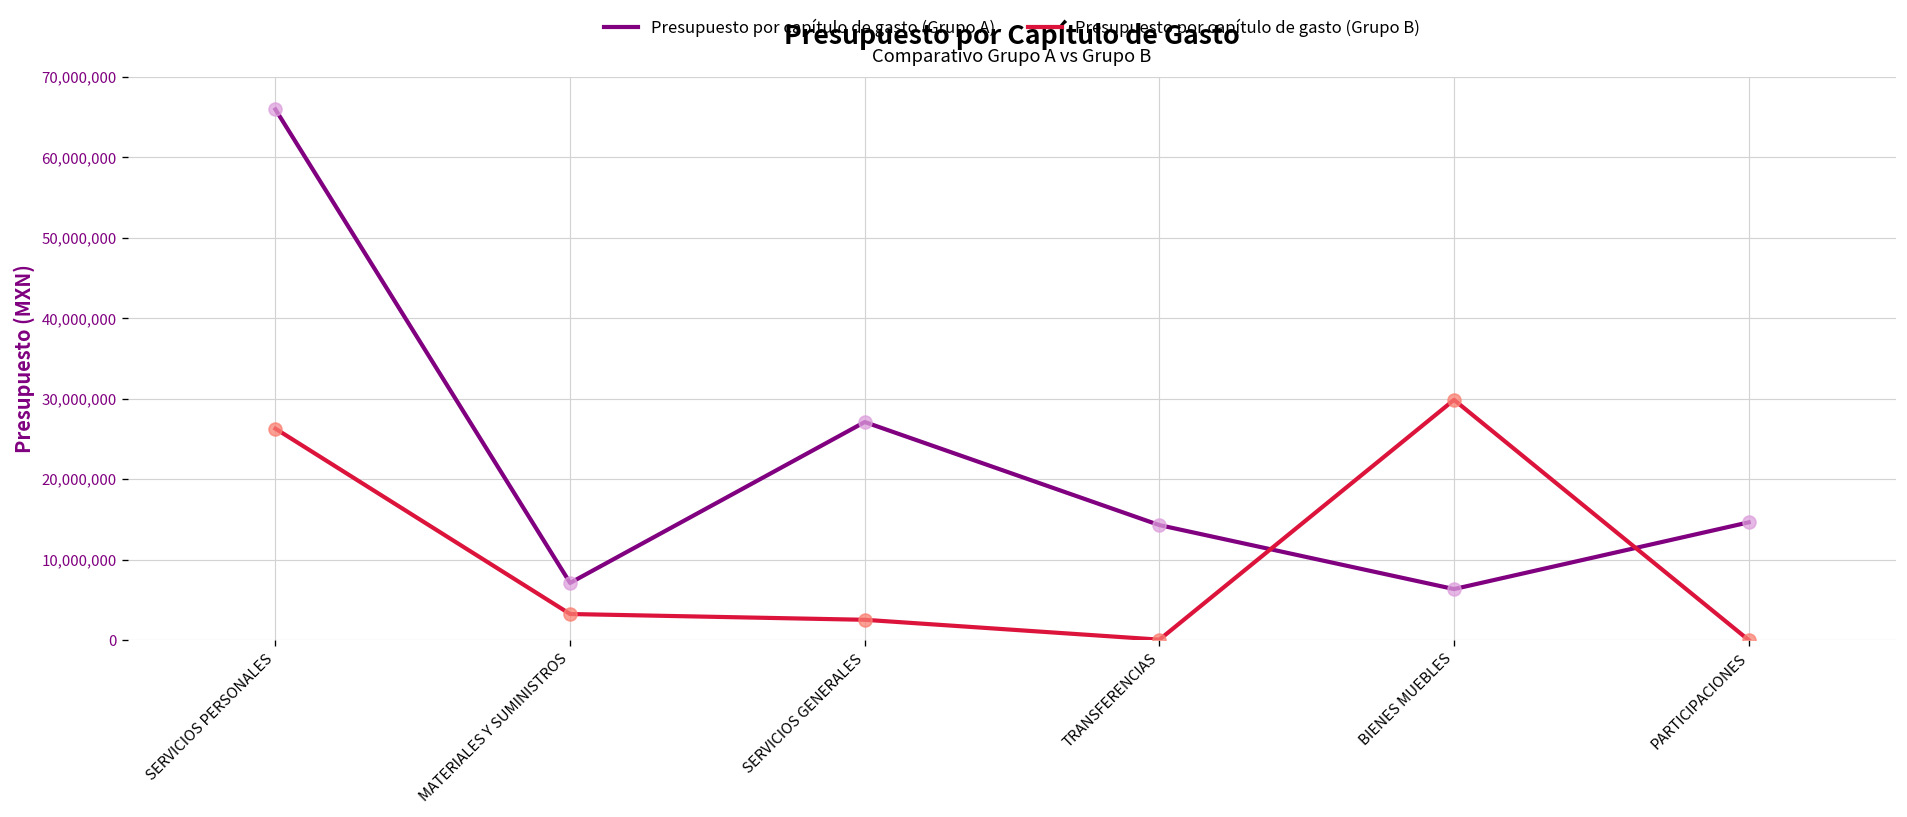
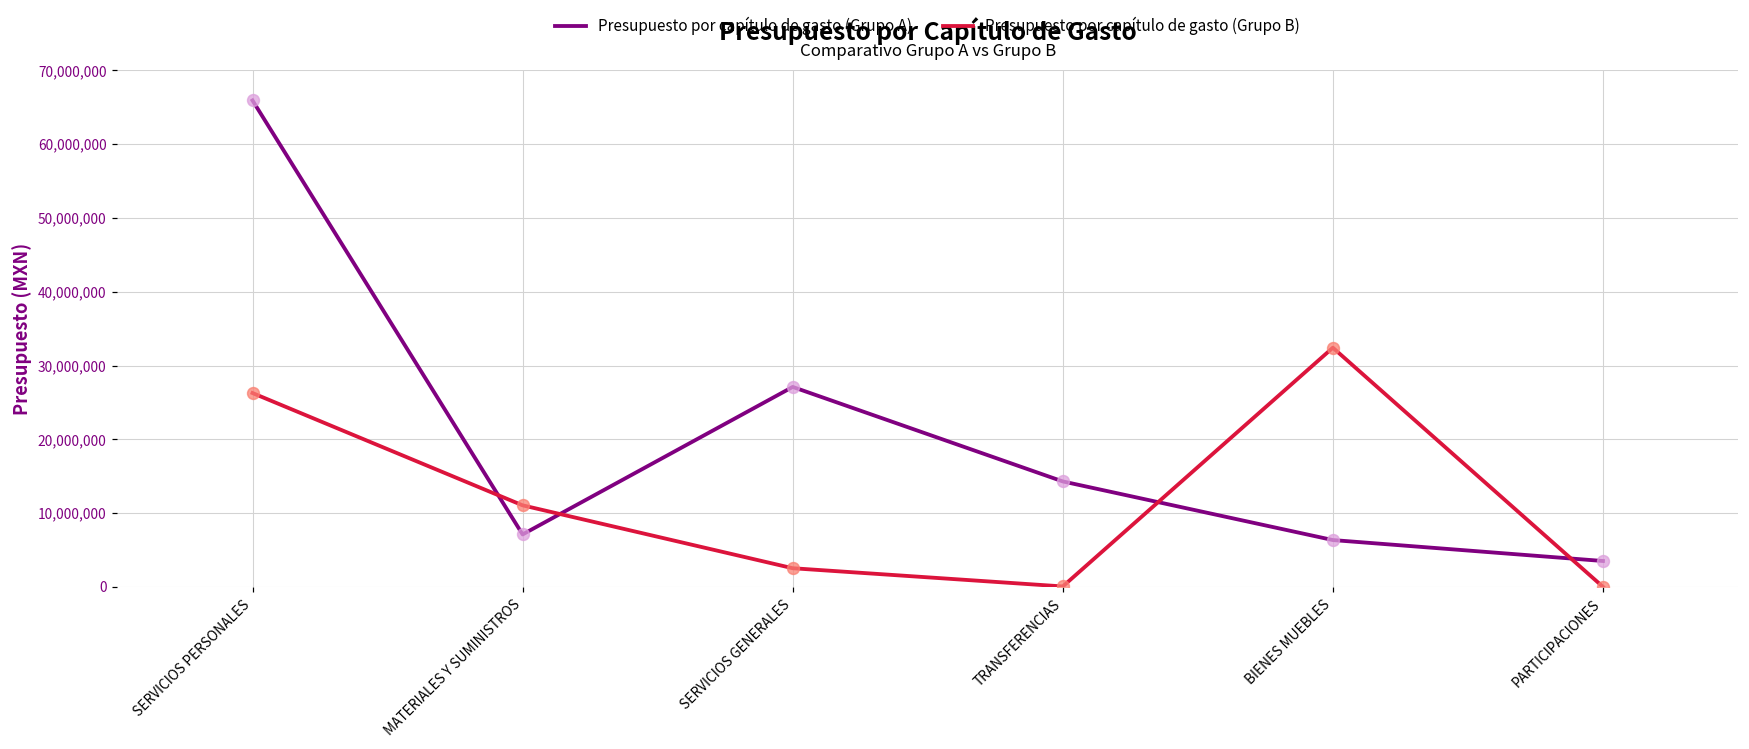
  {
    "Presupuesto por capítulo de gasto (Grupo A)": {
      "SERVICIOS PERSONALES": "66,000,000",
      "MATERIALES Y SUMINISTROS": "7,000,000",
      "SERVICIOS GENERALES": "27,000,000",
      "TRANSFERENCIAS": "14,000,000",
      "BIENES MUEBLES": "6,000,000",
-     "PARTICIPACIONES": "15,000,000"
+     "PARTICIPACIONES": "4,000,000"
    },
    "Presupuesto por capítulo de gasto (Grupo B)": {
      "SERVICIOS PERSONALES": "26,000,000",
-     "MATERIALES Y SUMINISTROS": "3,000,000",
+     "MATERIALES Y SUMINISTROS": "11,000,000",
      "SERVICIOS GENERALES": "3,000,000",
      "TRANSFERENCIAS": "0",
-     "BIENES MUEBLES": "30,000,000",
+     "BIENES MUEBLES": "32,000,000",
      "PARTICIPACIONES": "0"
    }
  }
